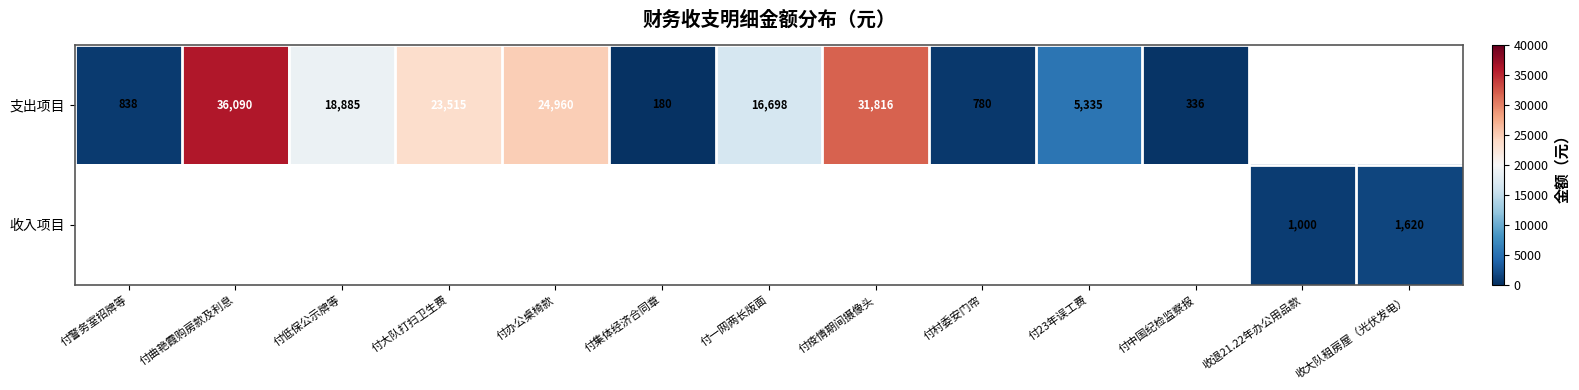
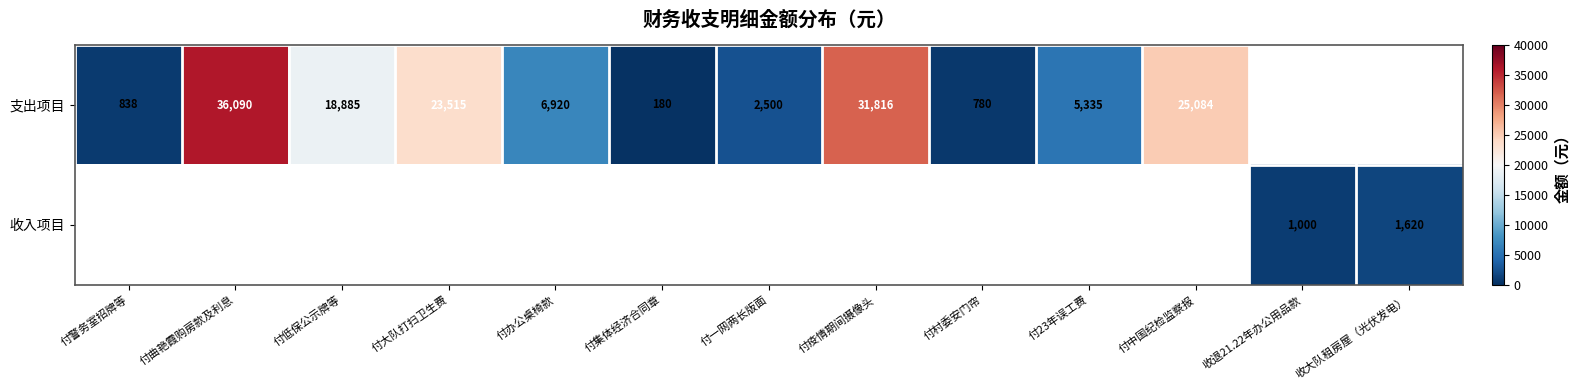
  {
    "支出项目": {
      "付警务室招牌等": "838",
      "付曲艳霞购房款及利息": "36,090",
      "付低保公示牌等": "18,885",
      "付大队打扫卫生费": "23,515",
-     "付办公桌椅款": "24,960",
+     "付办公桌椅款": "6,920",
      "付集体经济合同章": "180",
-     "付一网两长版面": "16,698",
+     "付一网两长版面": "2,500",
      "付疫情期间摄像头": "31,816",
      "付村委安门帘": "780",
      "付23年误工费": "5,335",
-     "付中国纪检监察报": "336"
+     "付中国纪检监察报": "25,084"
    },
    "收入项目": {
      "收退21.22年办公用品款": "1,000",
      "收大队租房屋（光伏发电）": "1,620"
    }
  }
